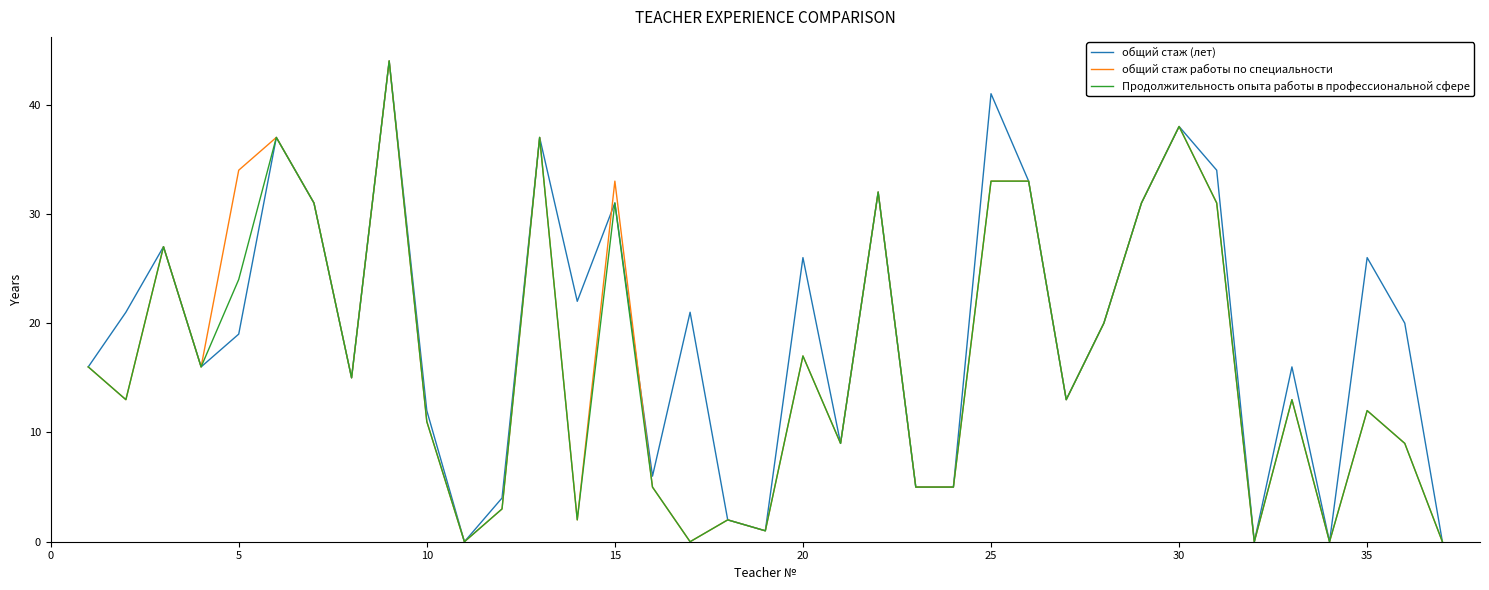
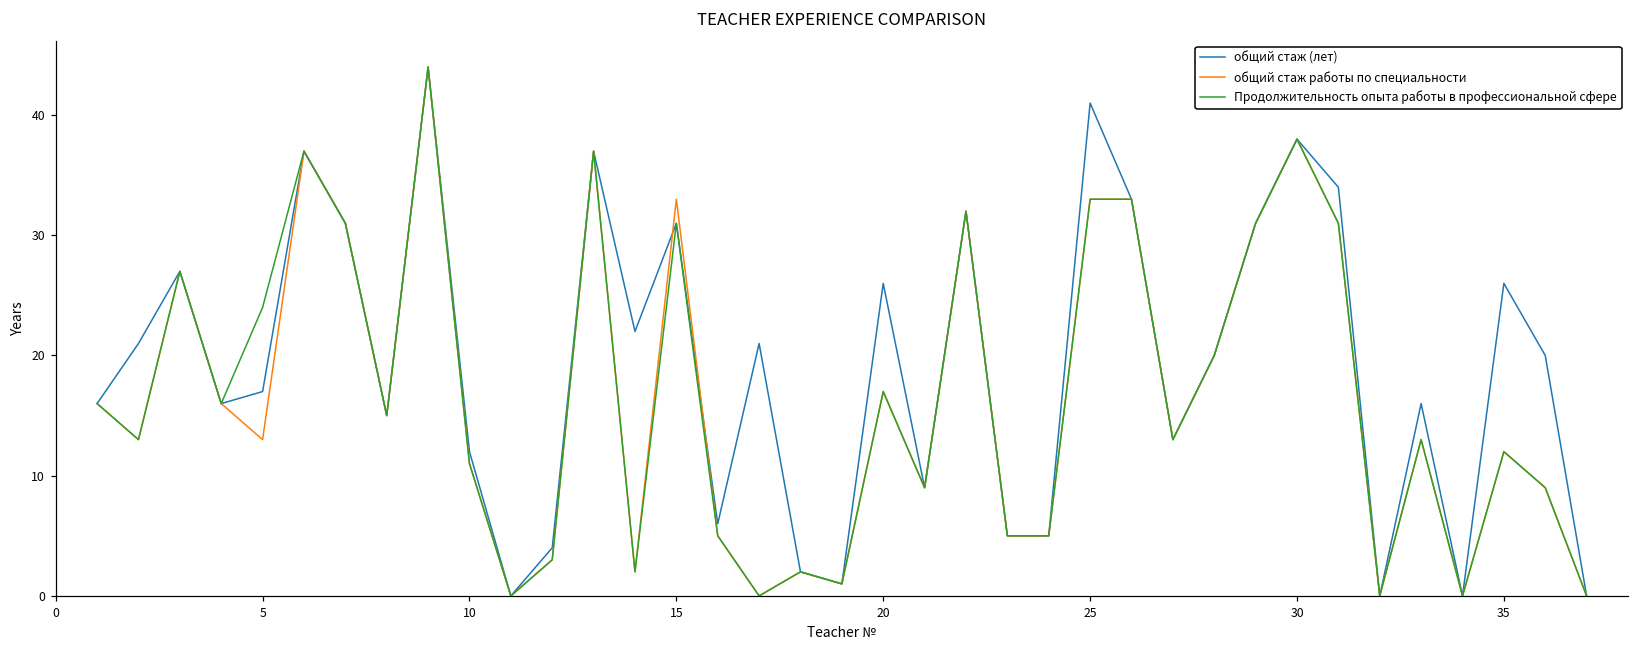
  {
    "общий стаж (лет)": {
-     "5": 19,
+     "5": 17,
      "10": 12,
      "20": 26,
      "25": 41,
      "35": 26
    },
    "общий стаж работы по специальности": {
-     "5": 34,
+     "5": 13,
      "15": 33
    },
    "Продолжительность опыта работы в профессиональной сфере": {
      "5": 24
    }
  }
